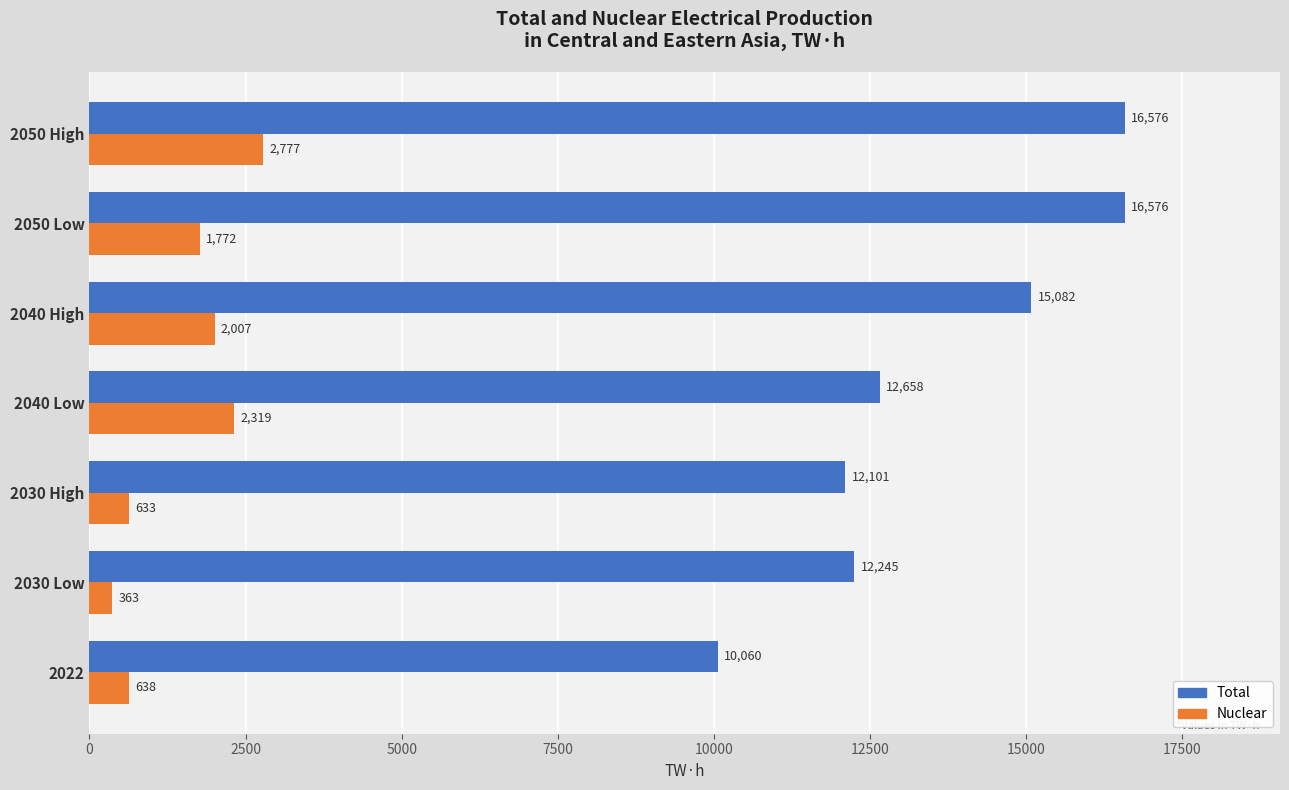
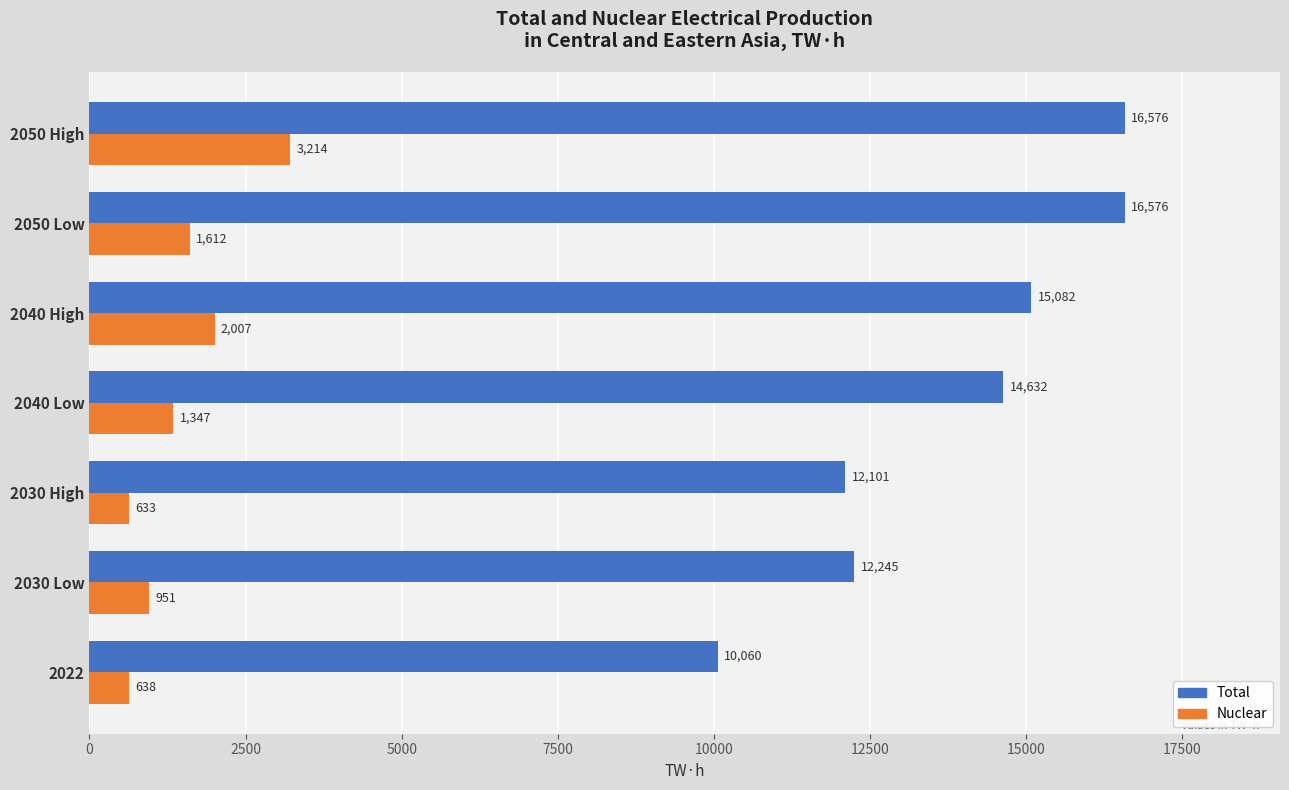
  {
    "Total": {
      "2050 High": "16,576",
      "2050 Low": "16,576",
      "2040 High": "15,082",
-     "2040 Low": "12,658",
+     "2040 Low": "14,632",
      "2030 High": "12,101",
      "2030 Low": "12,245",
      "2022": "10,060"
    },
    "Nuclear": {
-     "2050 High": "2,777",
-     "2050 Low": "1,772",
+     "2050 High": "3,214",
+     "2050 Low": "1,612",
      "2040 High": "2,007",
-     "2040 Low": "2,319",
+     "2040 Low": "1,347",
      "2030 High": "633",
-     "2030 Low": "363",
+     "2030 Low": "951",
      "2022": "638"
    }
  }
